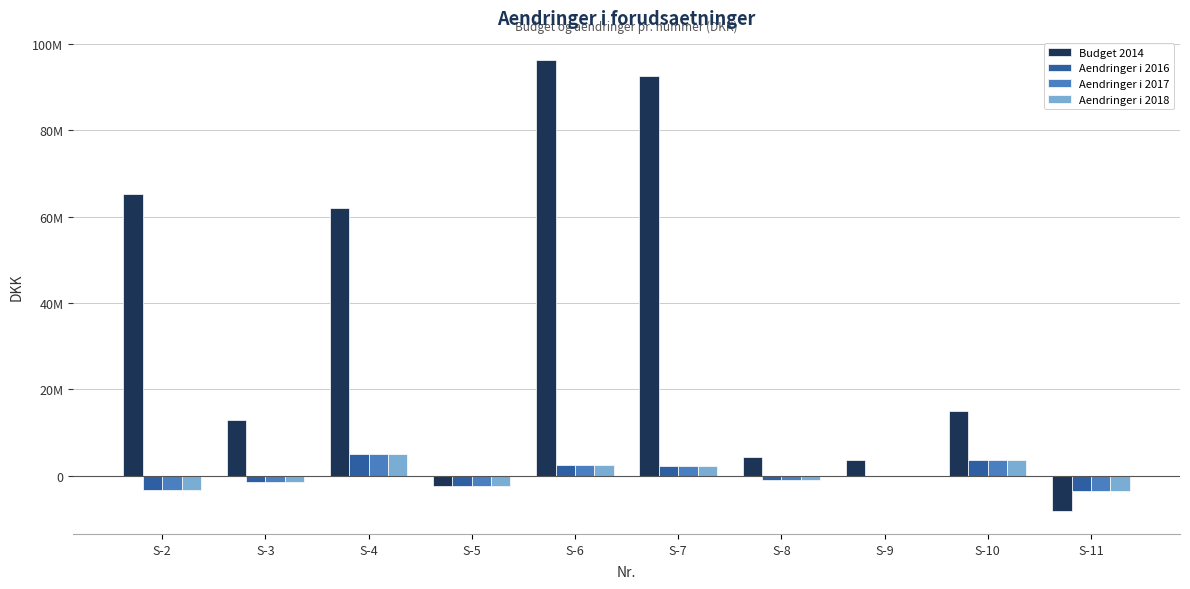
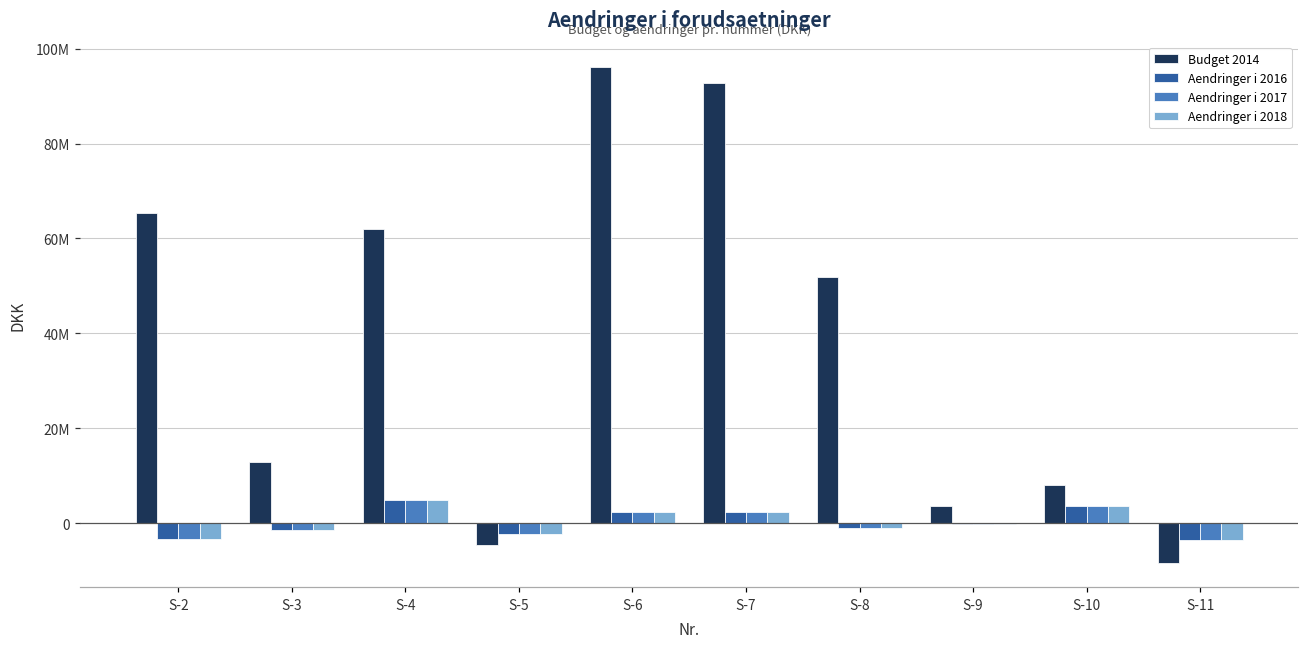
  {
    "Budget 2014": {
      "S-2": 65000000,
      "S-3": 13000000,
      "S-4": 62000000,
-     "S-5": -2000000,
+     "S-5": -5000000,
      "S-6": 96000000,
      "S-7": 93000000,
-     "S-8": 4000000,
+     "S-8": 52000000,
      "S-9": 4000000,
-     "S-10": 15000000,
+     "S-10": 8000000,
      "S-11": -8000000
    },
    "Aendringer i 2018": {
      "S-2": -3000000,
      "S-3": -2000000,
      "S-4": 5000000,
      "S-5": -2000000,
      "S-6": 2000000,
      "S-7": 2000000,
      "S-8": -1000000,
      "S-10": 4000000,
      "S-11": -4000000
    }
  }
